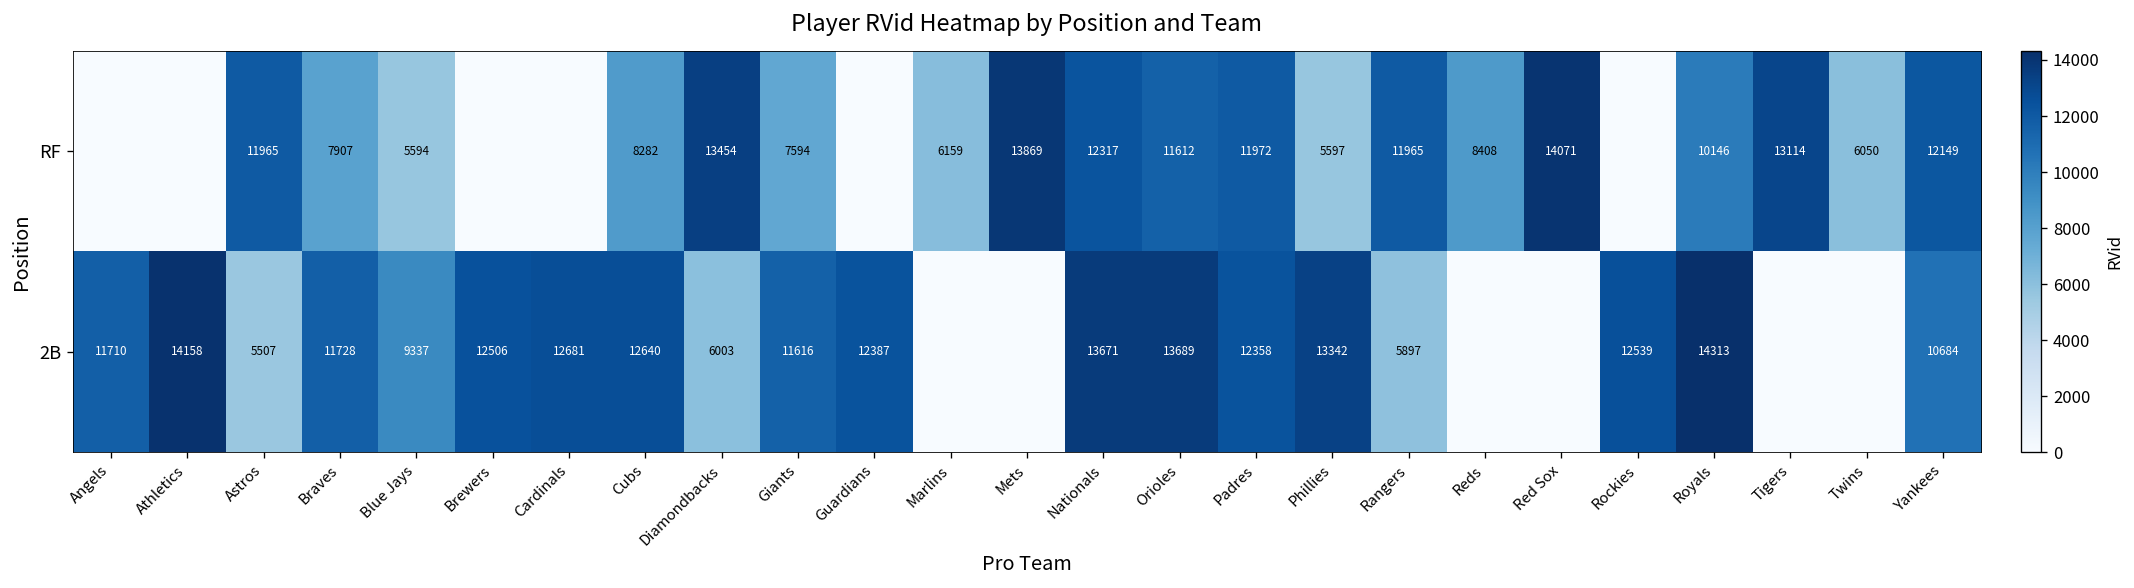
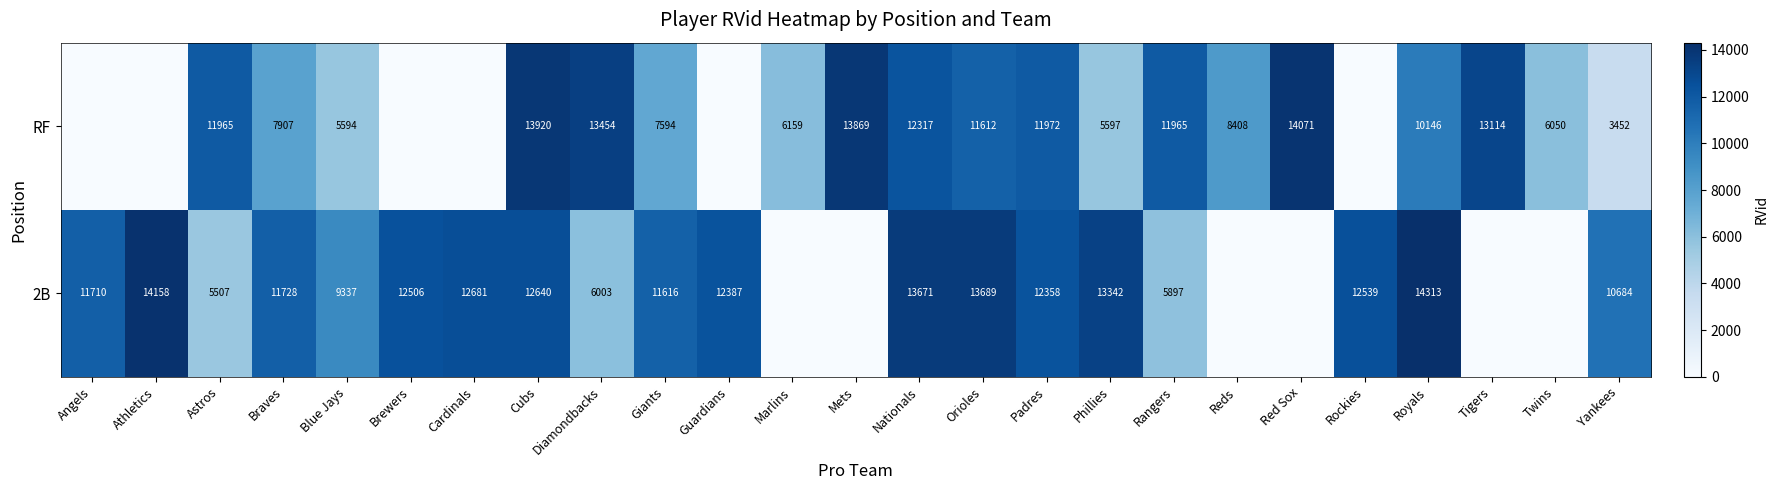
  {
    "RF": {
      "Astros": 11965,
      "Braves": 7907,
      "Blue Jays": 5594,
-     "Cubs": 8282,
+     "Cubs": 13920,
      "Diamondbacks": 13454,
      "Giants": 7594,
      "Marlins": 6159,
      "Mets": 13869,
      "Nationals": 12317,
      "Orioles": 11612,
      "Padres": 11972,
      "Phillies": 5597,
      "Rangers": 11965,
      "Reds": 8408,
      "Red Sox": 14071,
      "Royals": 10146,
      "Tigers": 13114,
      "Twins": 6050,
-     "Yankees": 12149
+     "Yankees": 3452
    },
    "2B": {
      "Angels": 11710,
      "Athletics": 14158,
      "Astros": 5507,
      "Braves": 11728,
      "Blue Jays": 9337,
      "Brewers": 12506,
      "Cardinals": 12681,
      "Cubs": 12640,
      "Diamondbacks": 6003,
      "Giants": 11616,
      "Guardians": 12387,
      "Nationals": 13671,
      "Orioles": 13689,
      "Padres": 12358,
      "Phillies": 13342,
      "Rangers": 5897,
      "Rockies": 12539,
      "Royals": 14313,
      "Yankees": 10684
    }
  }
